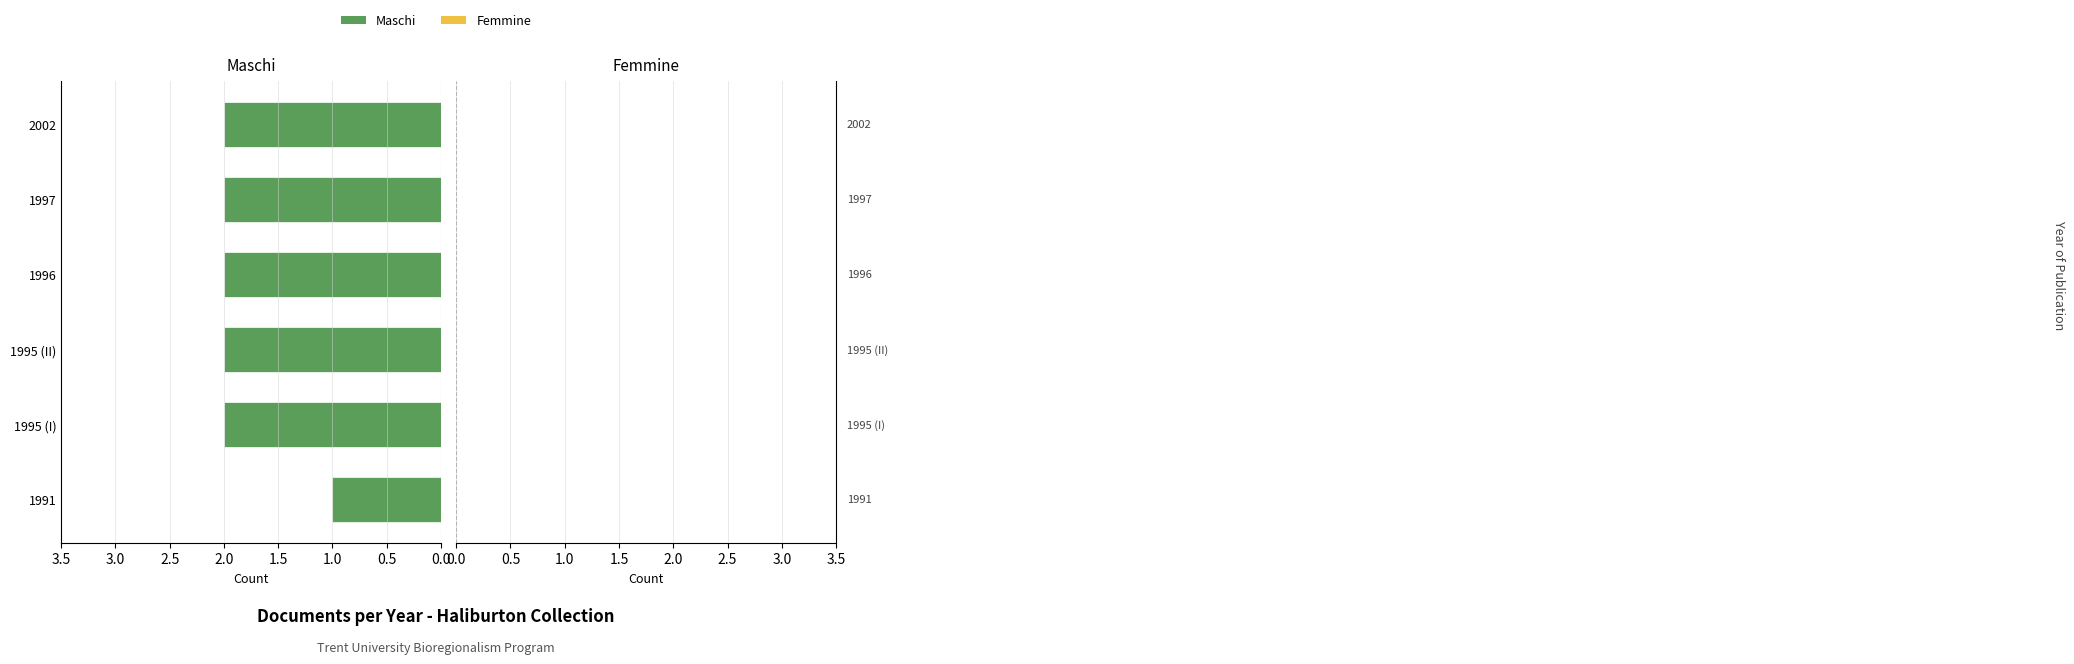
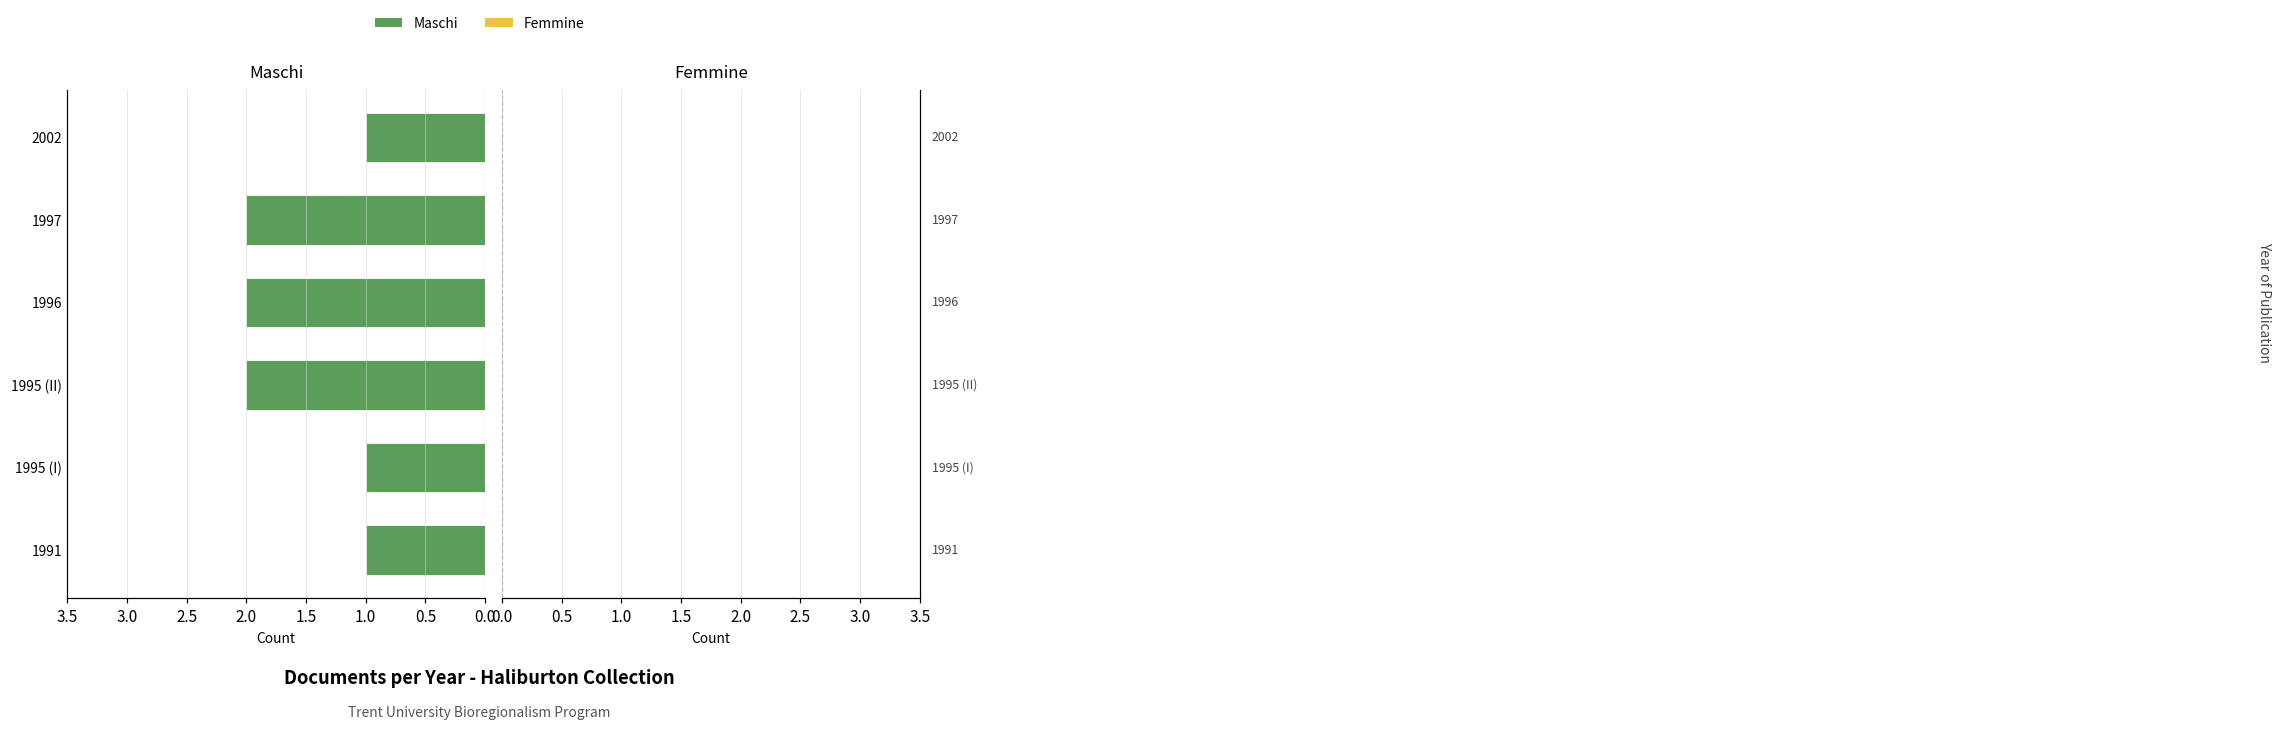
  {
    "Maschi": {
-     "2002": 2,
+     "2002": 1,
      "1997": 2,
      "1996": 2,
      "1995 (II)": 2,
-     "1995 (I)": 2,
+     "1995 (I)": 1,
      "1991": 1
    }
  }
